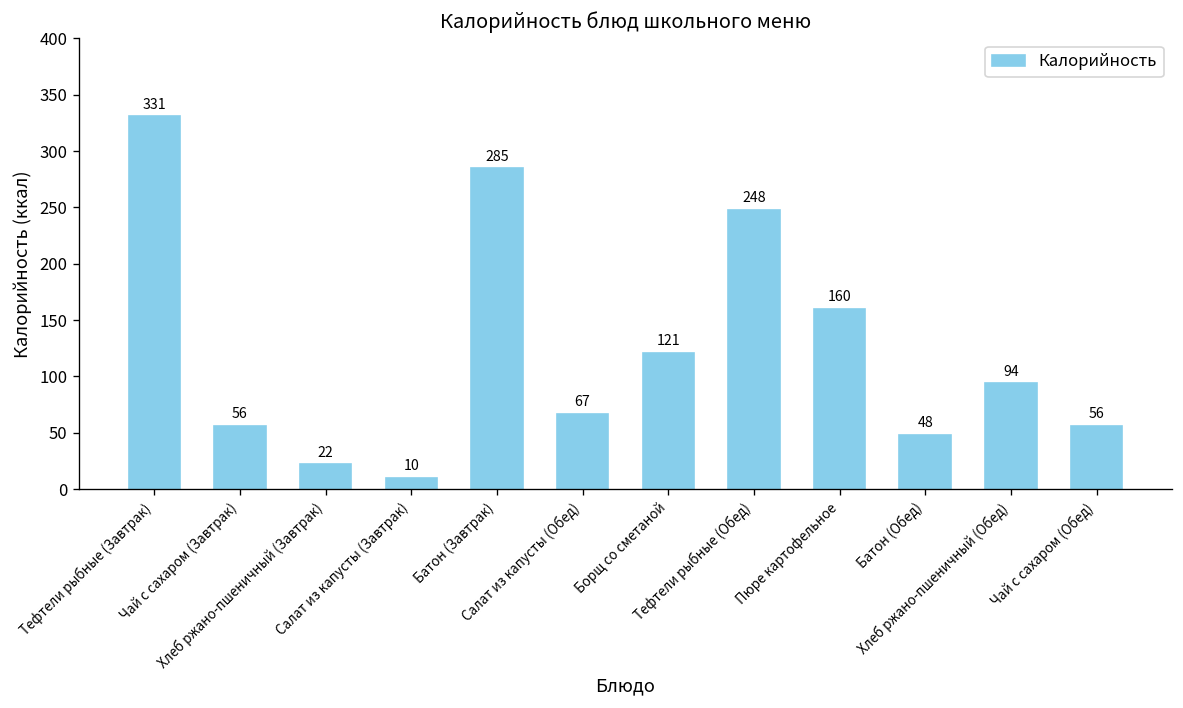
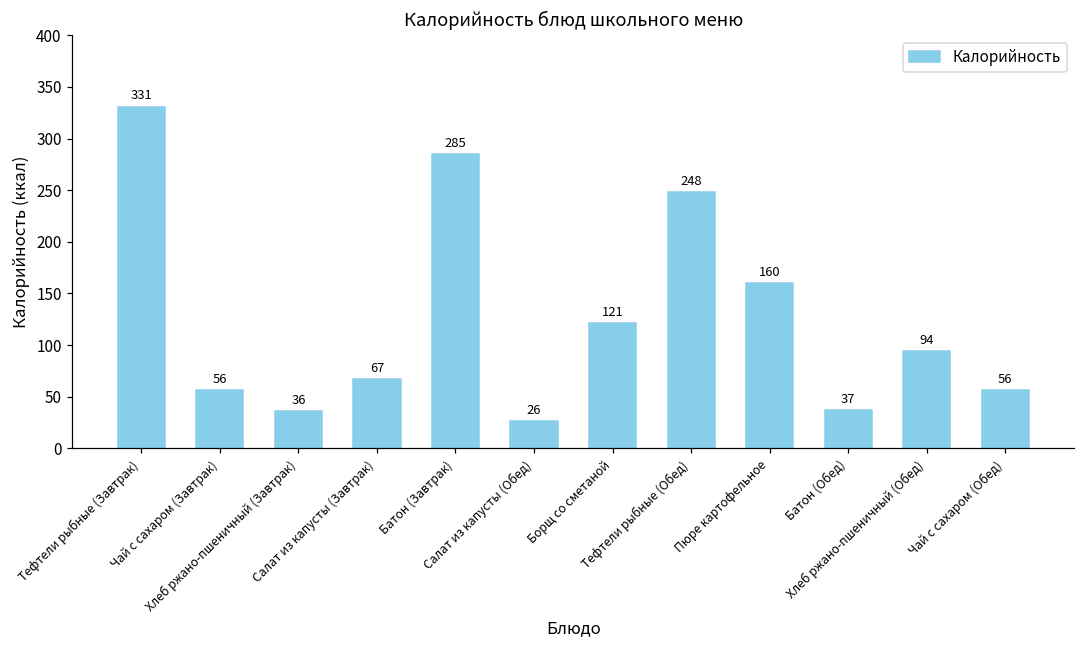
  {
    "Тефтели рыбные (Завтрак)": 331,
    "Чай с сахаром (Завтрак)": 56,
-   "Хлеб ржано-пшеничный (Завтрак)": 22,
-   "Салат из капусты (Завтрак)": 10,
+   "Хлеб ржано-пшеничный (Завтрак)": 36,
+   "Салат из капусты (Завтрак)": 67,
    "Батон (Завтрак)": 285,
-   "Салат из капусты (Обед)": 67,
+   "Салат из капусты (Обед)": 26,
    "Борщ со сметаной": 121,
    "Тефтели рыбные (Обед)": 248,
    "Пюре картофельное": 160,
-   "Батон (Обед)": 48,
+   "Батон (Обед)": 37,
    "Хлеб ржано-пшеничный (Обед)": 94,
    "Чай с сахаром (Обед)": 56
  }
